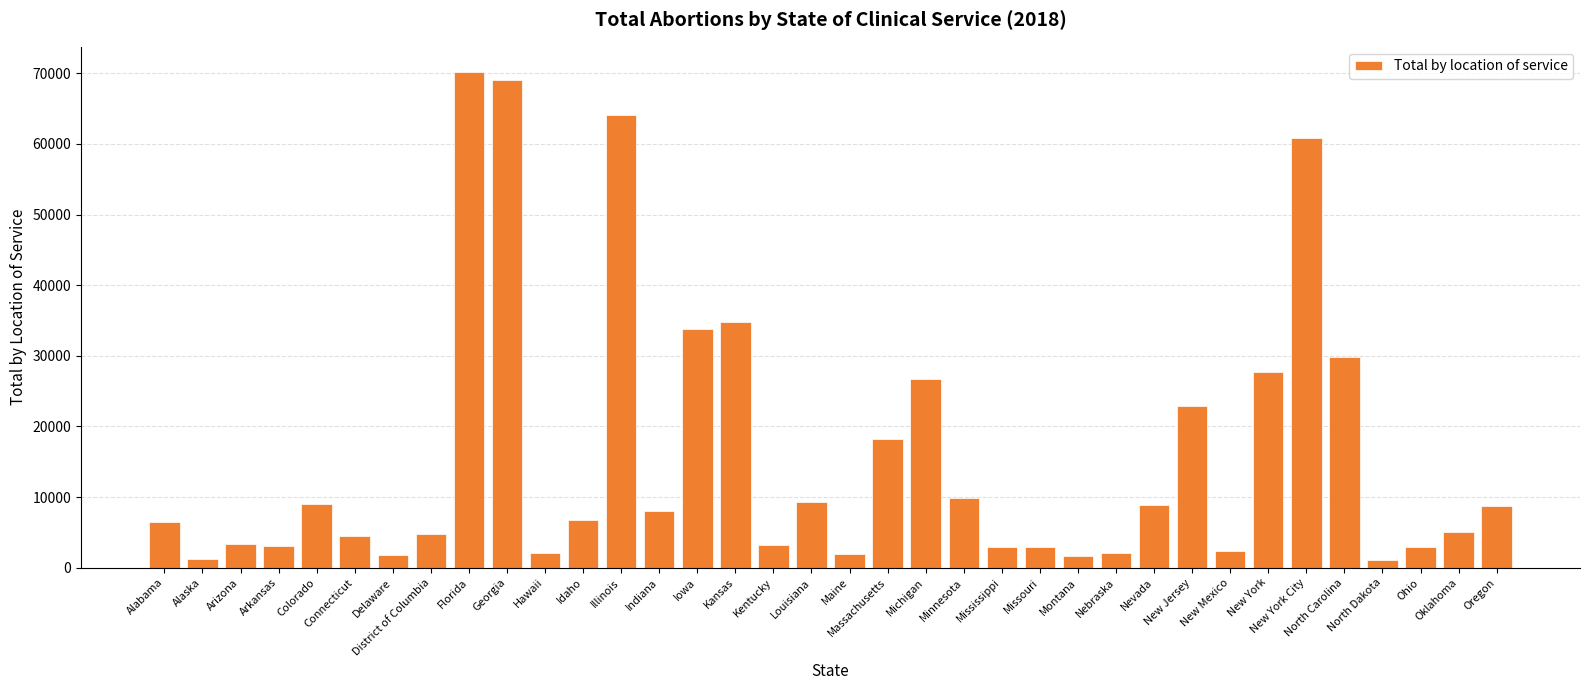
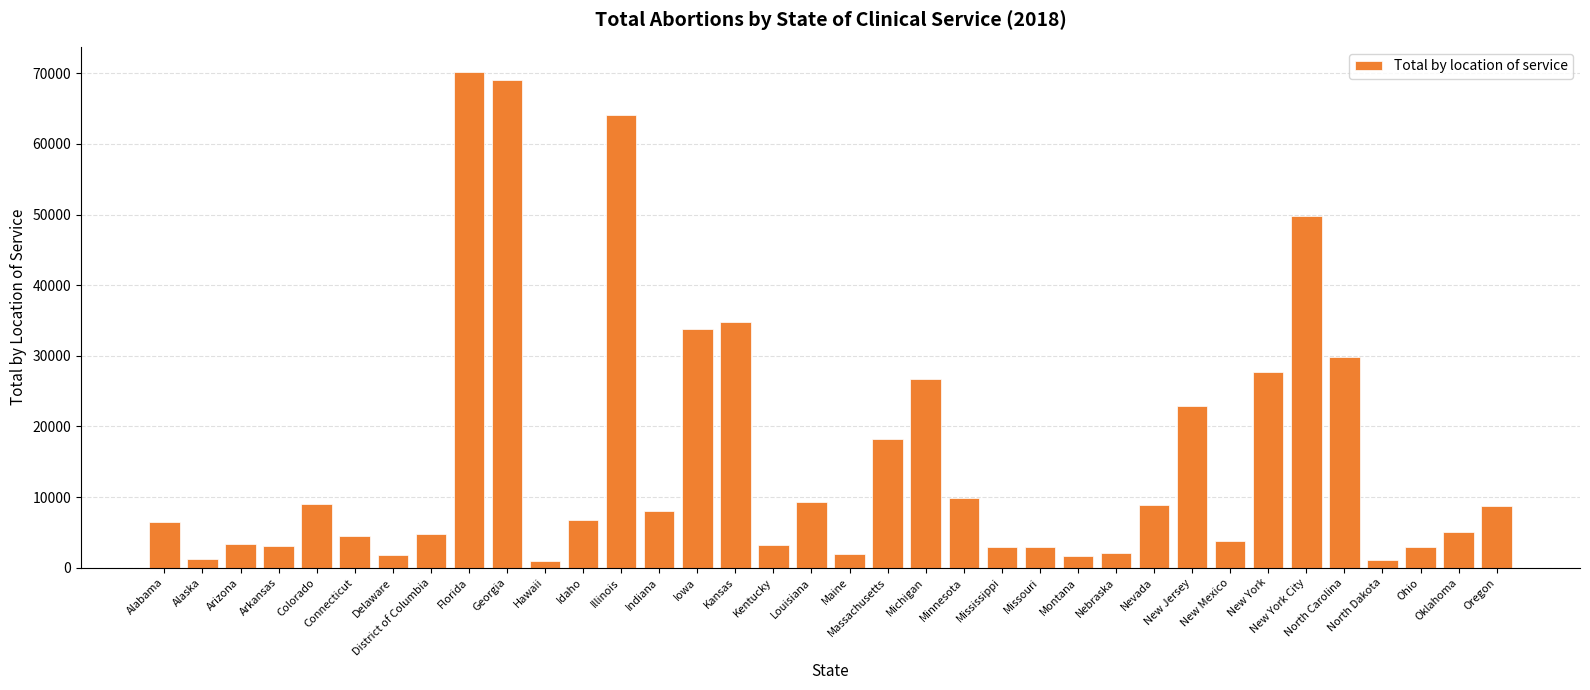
  {
    "Alabama": 6000,
    "Alaska": 1000,
    "Arizona": 3000,
    "Arkansas": 3000,
    "Colorado": 9000,
    "Connecticut": 5000,
    "Delaware": 2000,
    "District of Columbia": 5000,
    "Florida": 70000,
    "Georgia": 69000,
-   "Hawaii": 2000,
+   "Hawaii": 1000,
    "Idaho": 7000,
    "Illinois": 64000,
    "Indiana": 8000,
    "Iowa": 34000,
    "Kansas": 35000,
    "Kentucky": 3000,
    "Louisiana": 9000,
    "Maine": 2000,
    "Massachusetts": 18000,
    "Michigan": 27000,
    "Minnesota": 10000,
    "Mississippi": 3000,
    "Missouri": 3000,
    "Montana": 2000,
    "Nebraska": 2000,
    "Nevada": 9000,
    "New Jersey": 23000,
-   "New Mexico": 2000,
+   "New Mexico": 4000,
    "New York": 28000,
-   "New York City": 61000,
+   "New York City": 50000,
    "North Carolina": 30000,
    "North Dakota": 1000,
    "Ohio": 3000,
    "Oklahoma": 5000,
    "Oregon": 9000
  }
